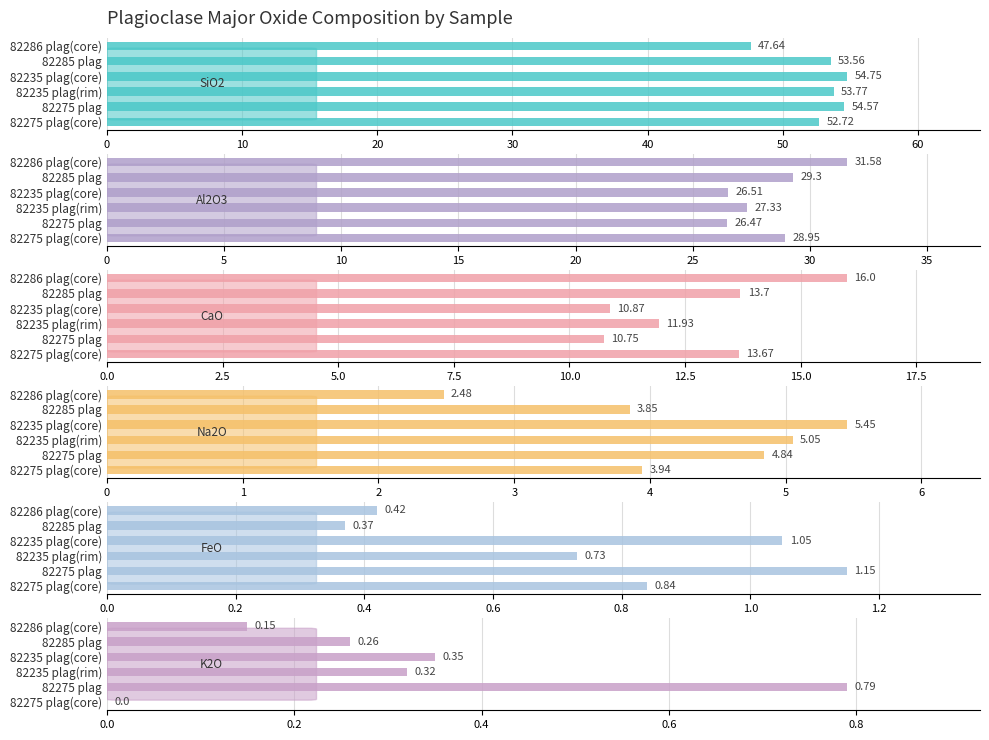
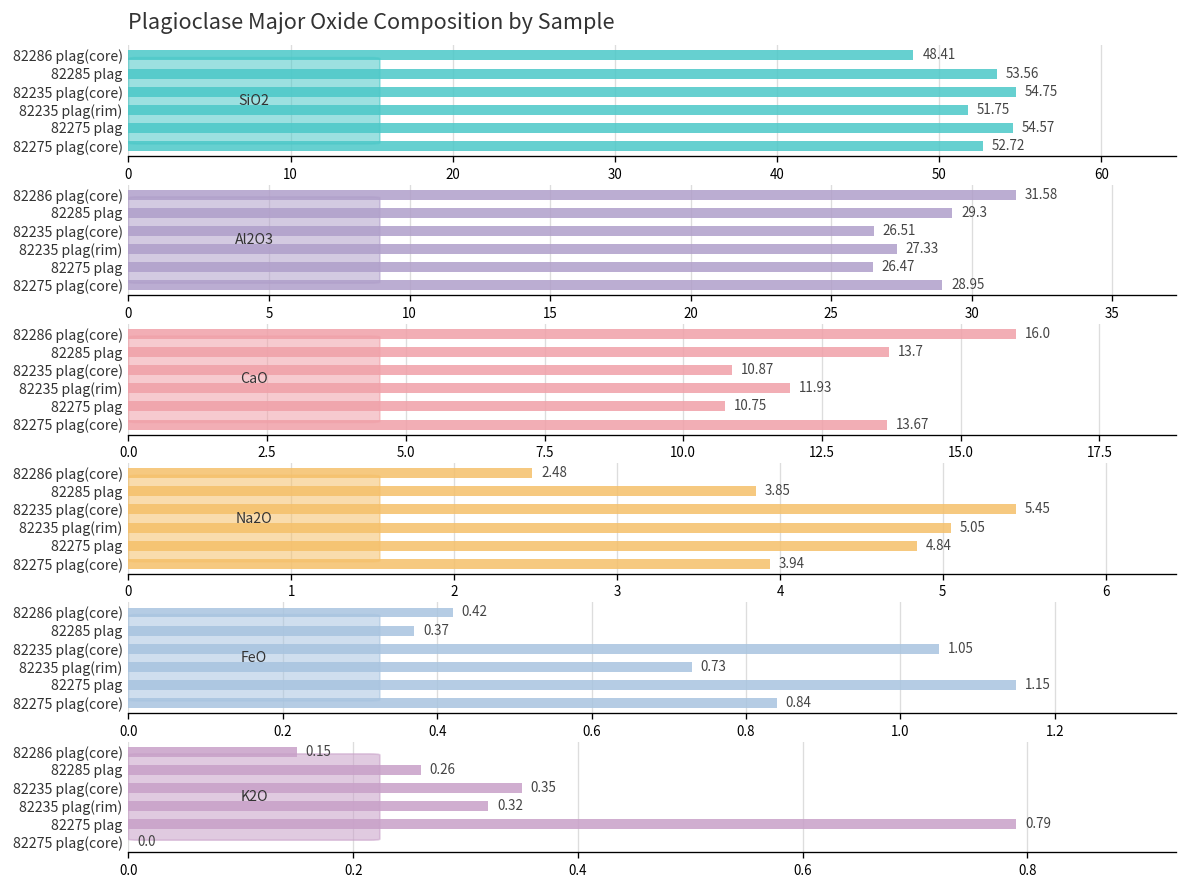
  {
    "Plagioclase Major Oxide Composition by Sample": {
-     "82286 plag(core)": 47.64,
+     "82286 plag(core)": 48.41,
      "82285 plag": 53.56,
      "82235 plag(core)": 54.75,
-     "82235 plag(rim)": 53.77,
+     "82235 plag(rim)": 51.75,
      "82275 plag": 54.57,
      "82275 plag(core)": 52.72
    }
  }
